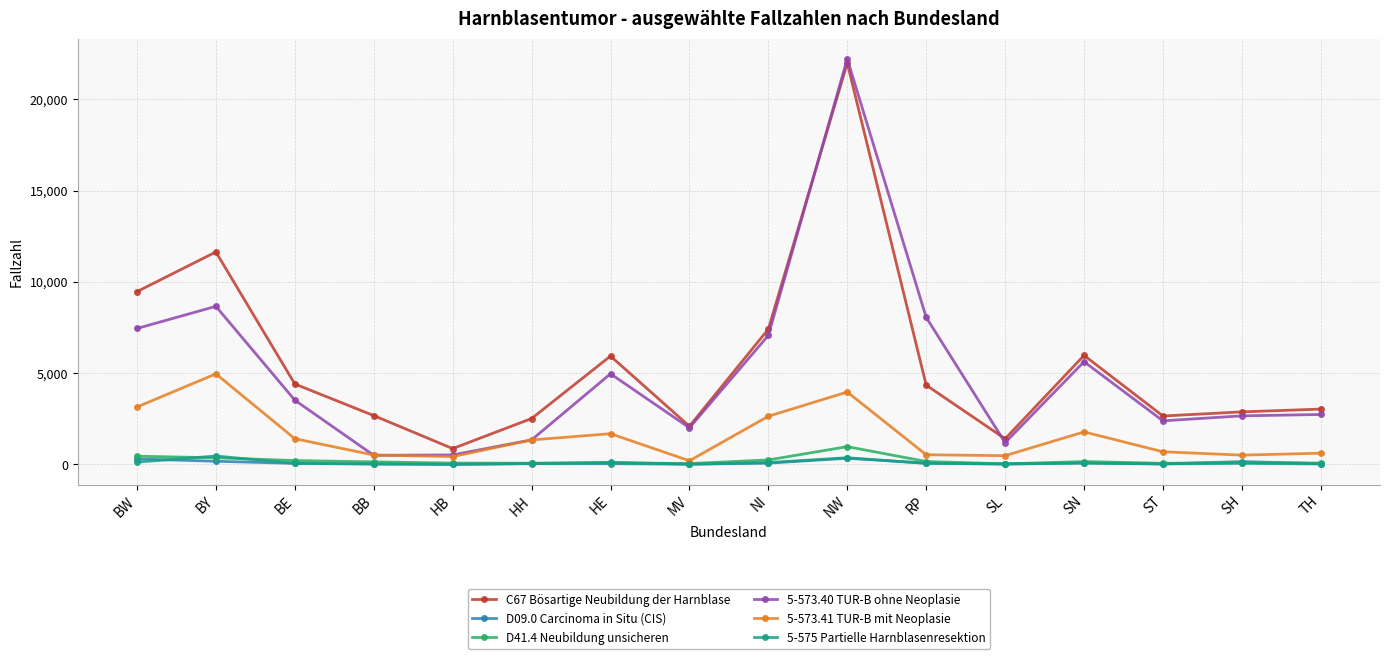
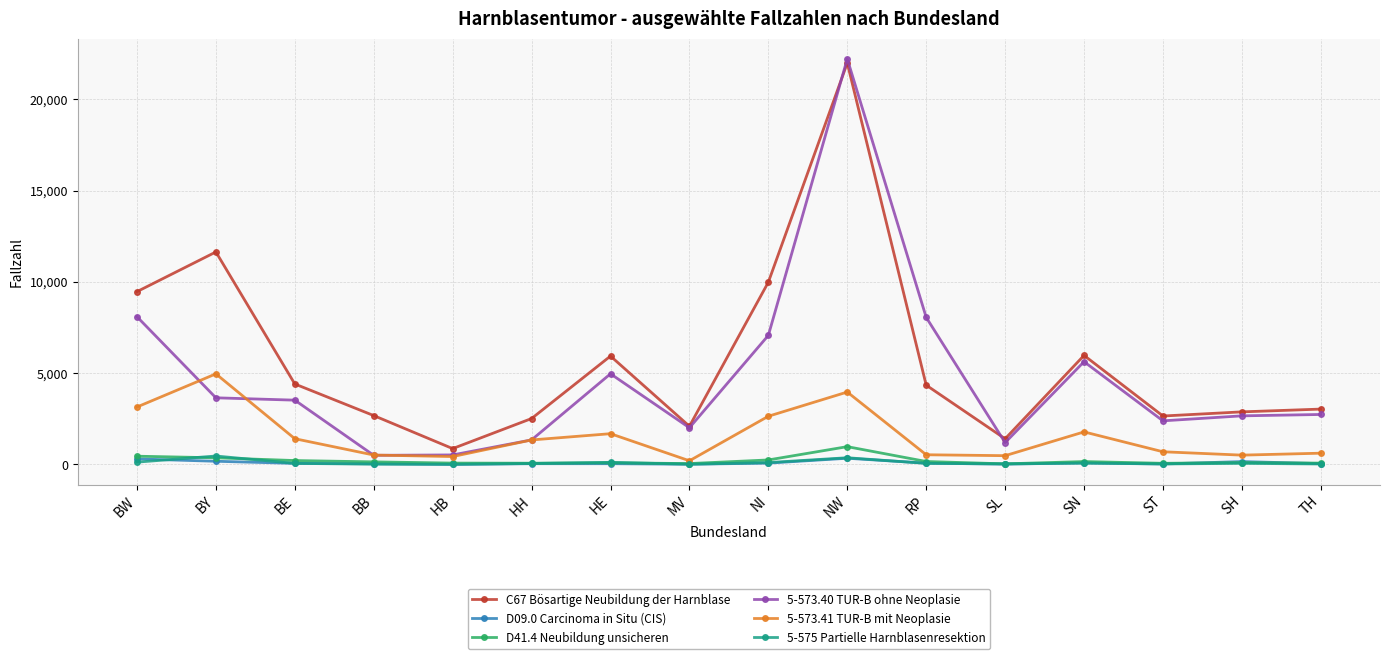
  {
    "C67 Bösartige Neubildung der Harnblase": {
      "BW": "9,500",
      "BY": "11,600",
      "BE": "4,400",
      "BB": "2,700",
      "HB": "900",
      "HH": "2,500",
      "HE": "5,900",
-     "NI": "7,400",
+     "NI": "10,000",
      "NW": "22,000",
      "RP": "4,300",
      "SL": "1,400",
      "SN": "6,000",
      "ST": "2,700",
      "SH": "2,900",
      "TH": "3,000"
    },
    "D09.0 Carcinoma in Situ (CIS)": {
      "BW": "300",
      "BY": "200"
    },
    "5-573.40 TUR-B ohne Neoplasie": {
-     "BW": "7,400",
-     "BY": "8,700",
+     "BW": "8,100",
+     "BY": "3,700",
      "BE": "3,500",
      "HE": "5,000",
      "NI": "7,100",
      "NW": "22,200",
      "RP": "8,100",
      "SL": "1,200",
      "SN": "5,600",
      "ST": "2,400",
      "SH": "2,700",
      "TH": "2,700"
    },
    "5-573.41 TUR-B mit Neoplasie": {
      "BW": "3,100",
      "BY": "5,000",
      "BE": "1,400",
      "HE": "1,700",
      "MV": "200",
      "NI": "2,600",
      "NW": "4,000",
      "RP": "500",
      "SL": "500",
      "SN": "1,800",
      "ST": "700",
      "SH": "500",
      "TH": "600"
    }
  }
